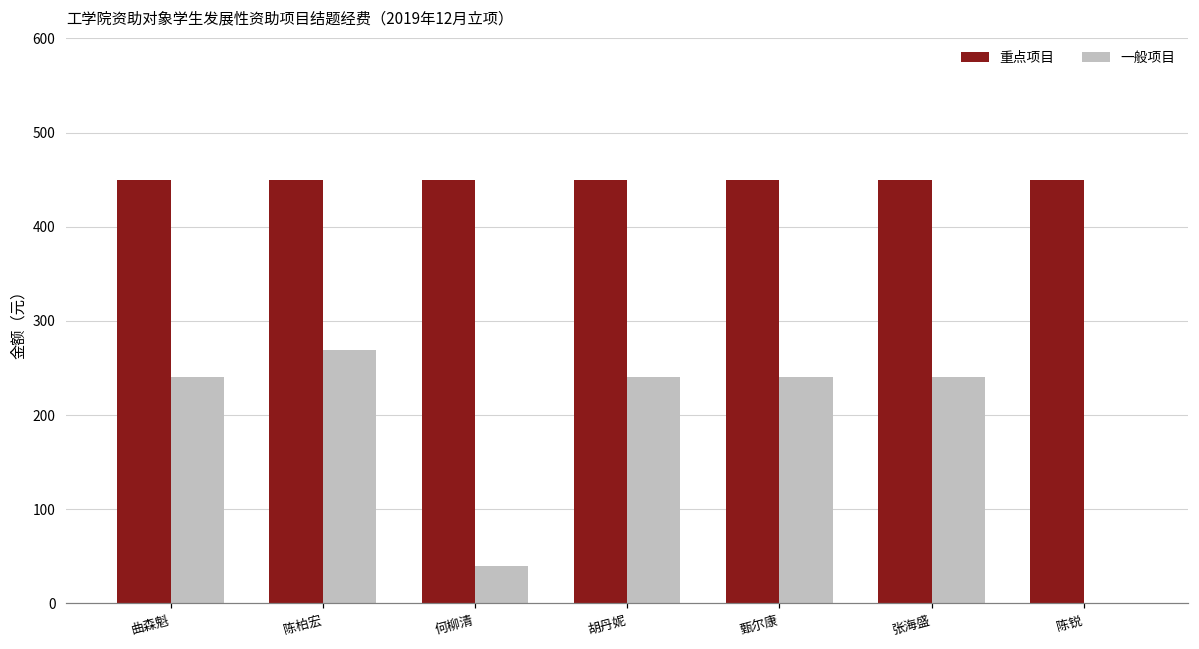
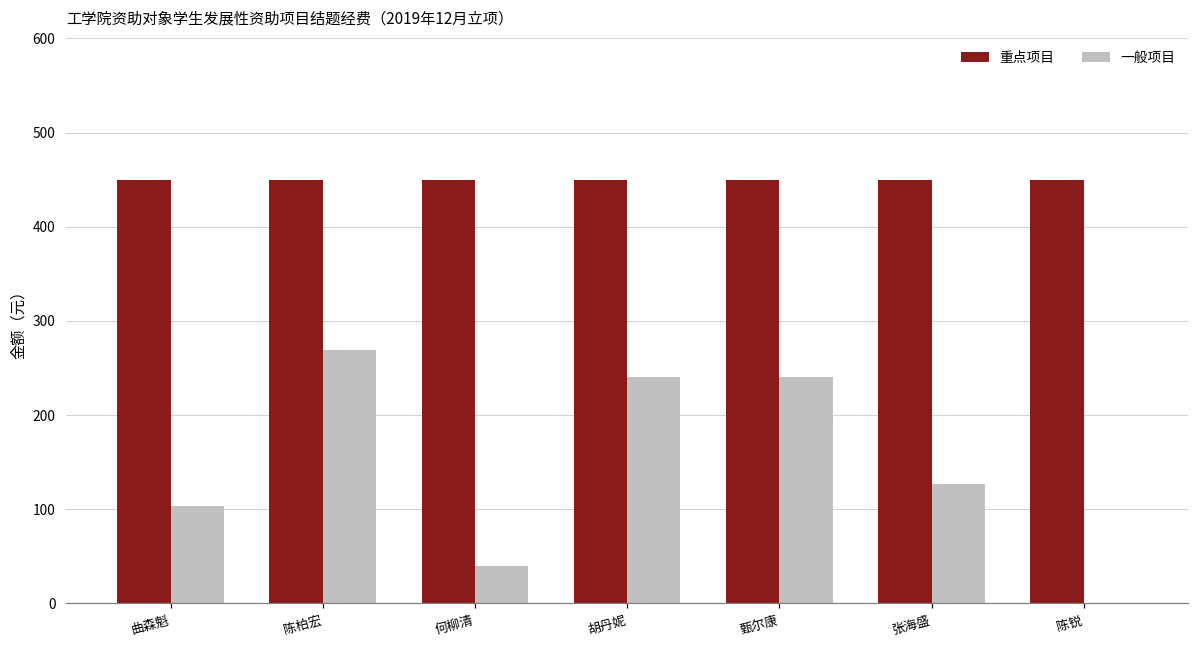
  {
    "重点项目": {
      "曲森魁": 450,
      "陈柏宏": 450,
      "何柳清": 450,
      "胡丹妮": 450,
      "甄尔康": 450,
      "张海盛": 450,
      "陈锐": 450
    },
    "一般项目": {
-     "曲森魁": 240,
+     "曲森魁": 100,
      "陈柏宏": 270,
      "何柳清": 40,
      "胡丹妮": 240,
      "甄尔康": 240,
-     "张海盛": 240,
+     "张海盛": 130,
      "陈锐": 0
    }
  }
